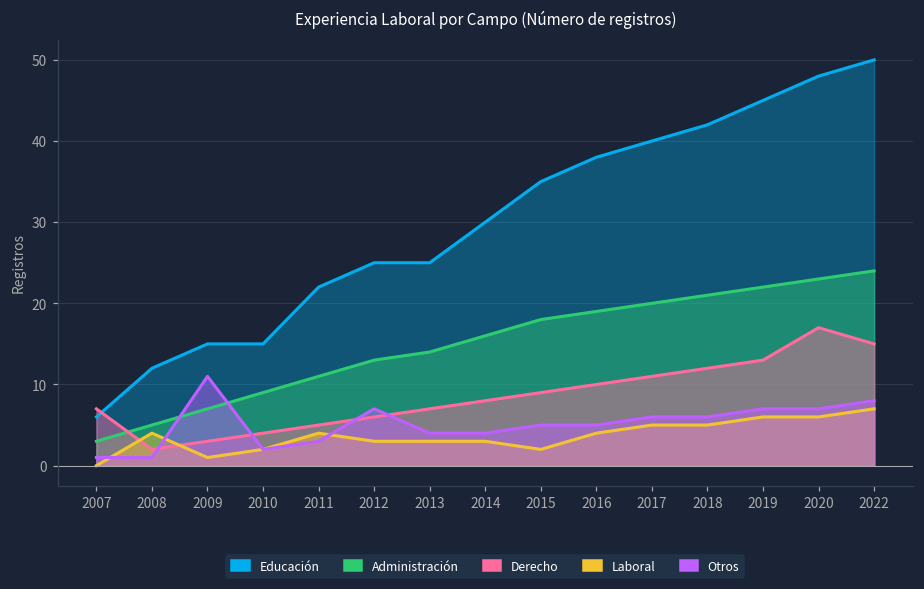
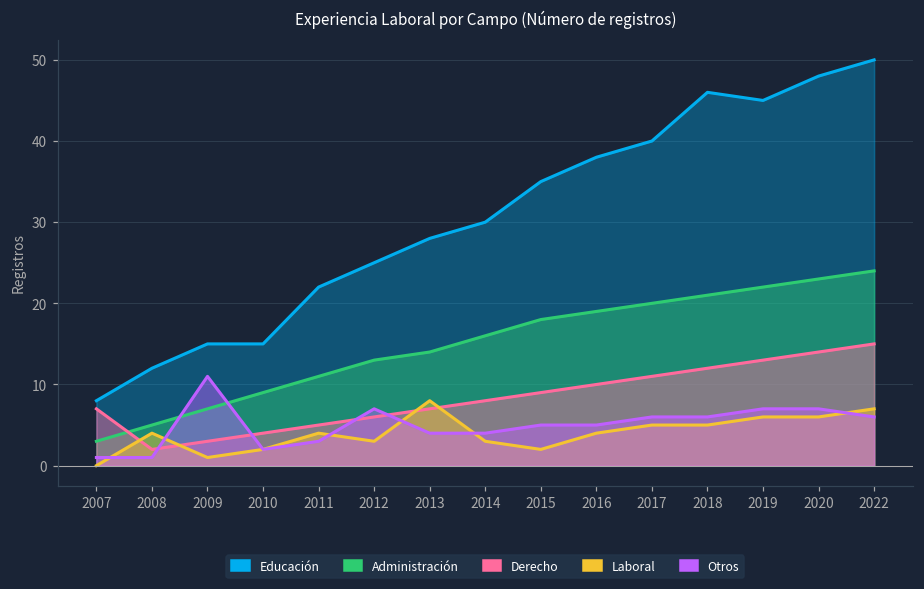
  {
    "Educación": {
-     "2007": 6,
+     "2007": 8,
      "2008": 12,
      "2009": 15,
      "2010": 15,
      "2011": 22,
      "2012": 25,
-     "2013": 25,
+     "2013": 28,
      "2014": 30,
      "2015": 35,
      "2016": 38,
      "2017": 40,
-     "2018": 42,
+     "2018": 46,
      "2019": 45,
      "2020": 48,
      "2022": 50
    },
    "Administración": {
      "2007": 3,
      "2008": 5,
      "2009": 7,
      "2010": 9,
      "2011": 11,
      "2012": 13,
      "2013": 14,
      "2014": 16,
      "2015": 18,
      "2016": 19,
      "2017": 20,
      "2018": 21,
      "2019": 22,
      "2020": 23,
      "2022": 24
    },
    "Derecho": {
      "2007": 7,
      "2008": 2,
      "2009": 3,
      "2010": 4,
      "2011": 5,
      "2012": 6,
      "2013": 7,
      "2014": 8,
      "2015": 9,
      "2016": 10,
      "2017": 11,
      "2018": 12,
      "2019": 13,
-     "2020": 17,
+     "2020": 14,
      "2022": 15
    },
    "Laboral": {
      "2007": 0,
      "2008": 4,
      "2009": 1,
      "2011": 4,
      "2012": 3,
-     "2013": 3,
+     "2013": 8,
      "2014": 3,
      "2015": 2,
      "2016": 4,
      "2017": 5,
      "2018": 5,
      "2019": 6,
      "2020": 6,
      "2022": 7
    },
    "Otros": {
      "2007": 1,
      "2008": 1,
      "2009": 11,
      "2011": 3,
      "2012": 7,
      "2013": 4,
      "2014": 4,
      "2015": 5,
      "2016": 5,
      "2017": 6,
      "2018": 6,
      "2019": 7,
      "2020": 7,
-     "2022": 8
+     "2022": 6
    }
  }
